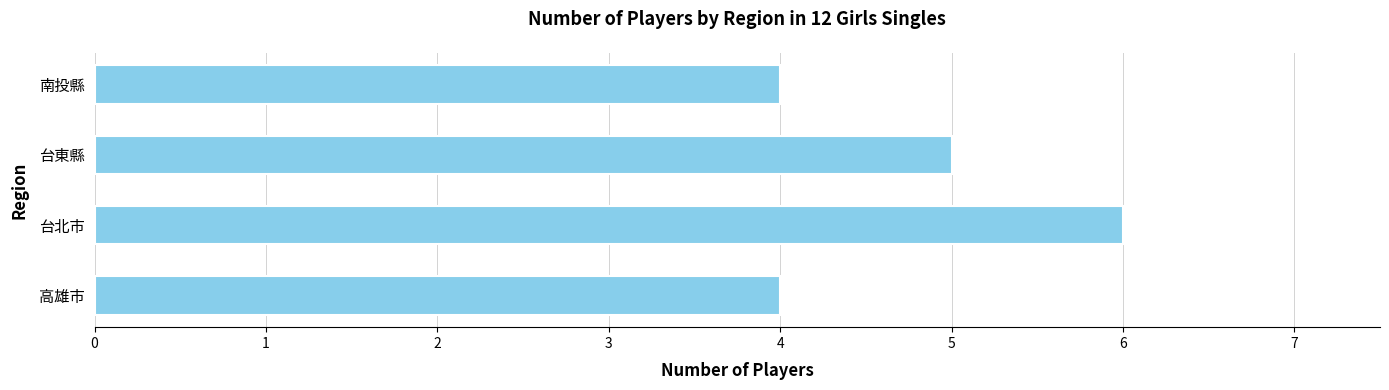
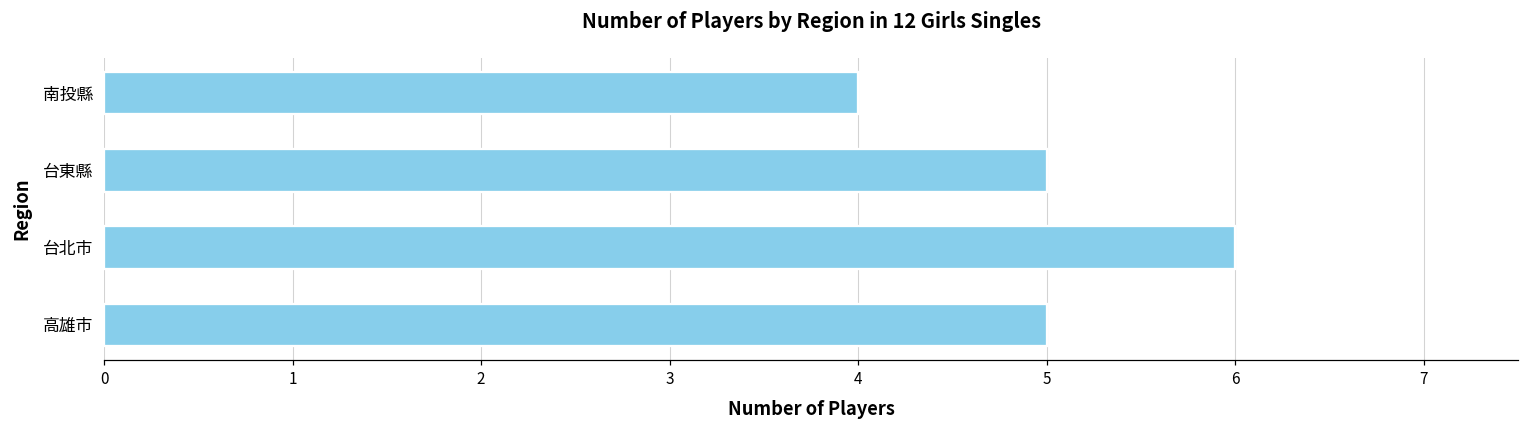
  {
    "南投縣": 4,
    "台東縣": 5,
    "台北市": 6,
-   "高雄市": 4
+   "高雄市": 5
  }
